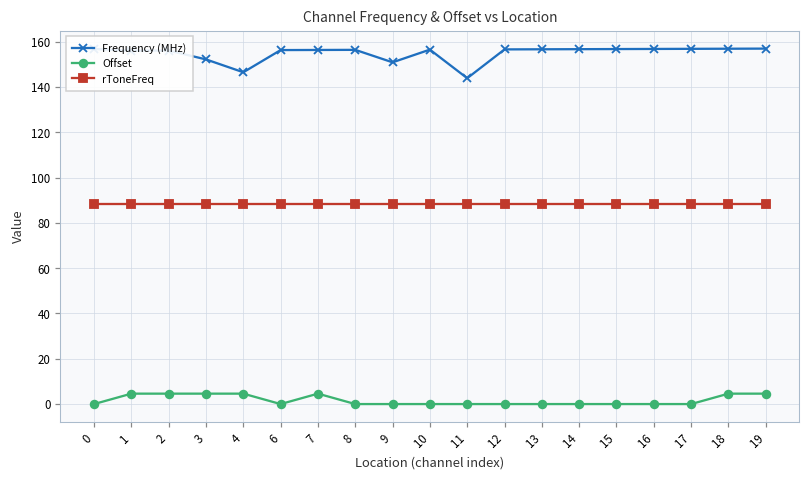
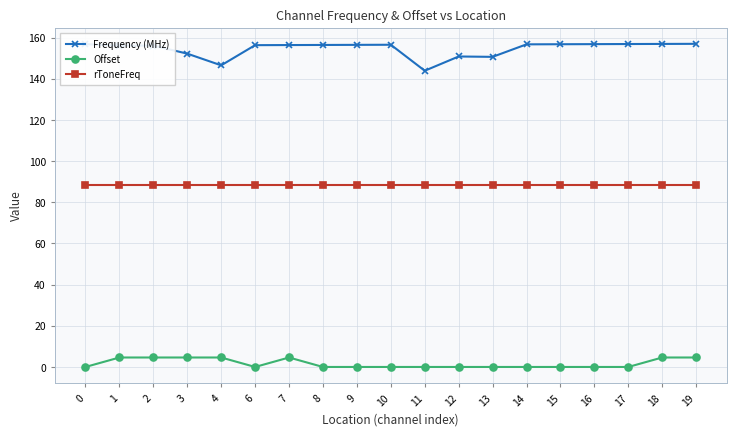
  {
    "Frequency (MHz)": {
      "3": 152,
      "4": 147,
      "6": 156,
      "7": 156,
      "8": 156,
-     "9": 151,
+     "9": 156,
      "10": 157,
      "11": 144,
-     "12": 157,
-     "13": 157,
+     "12": 151,
+     "13": 151,
      "14": 157,
      "15": 157,
      "16": 157,
      "17": 157,
      "18": 157,
      "19": 157
    },
    "Offset": {
      "0": 0,
      "1": 5,
      "2": 5,
      "3": 5,
      "4": 5,
      "6": 0,
      "7": 5,
      "8": 0,
      "9": 0,
      "10": 0,
      "11": 0,
      "12": 0,
      "13": 0,
      "14": 0,
      "15": 0,
      "16": 0,
      "17": 0,
      "18": 5,
      "19": 5
    },
    "rToneFreq": {
      "0": 89,
      "1": 89,
      "2": 89,
      "3": 89,
      "4": 89,
      "6": 89,
      "7": 89,
      "8": 89,
      "9": 89,
      "10": 89,
      "11": 89,
      "12": 89,
      "13": 89,
      "14": 89,
      "15": 89,
      "16": 89,
      "17": 89,
      "18": 89,
      "19": 89
    }
  }
